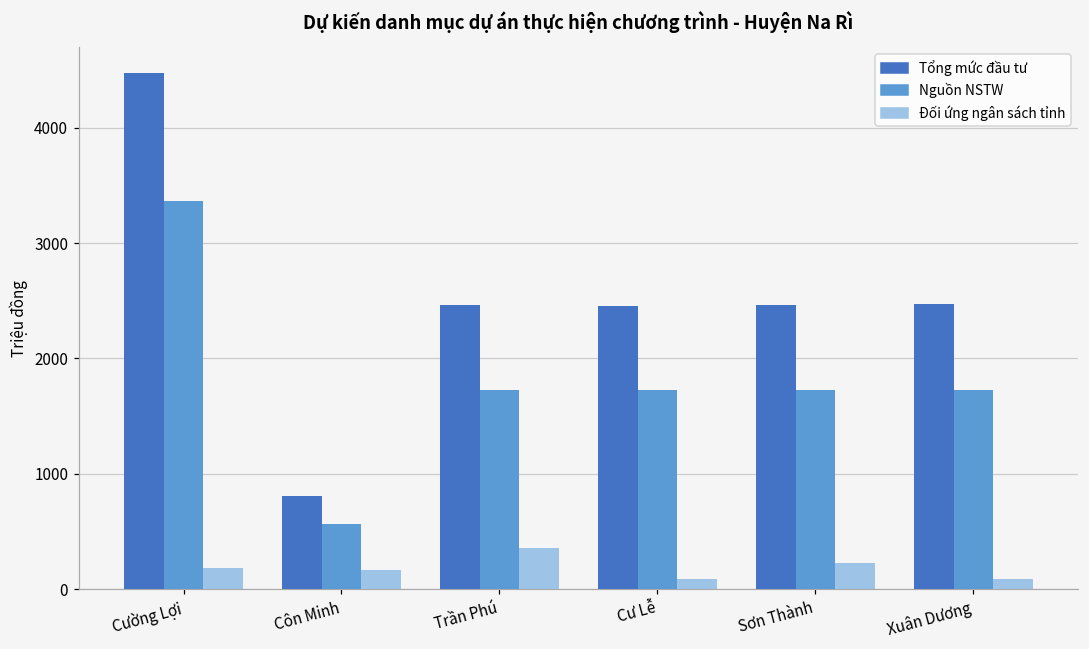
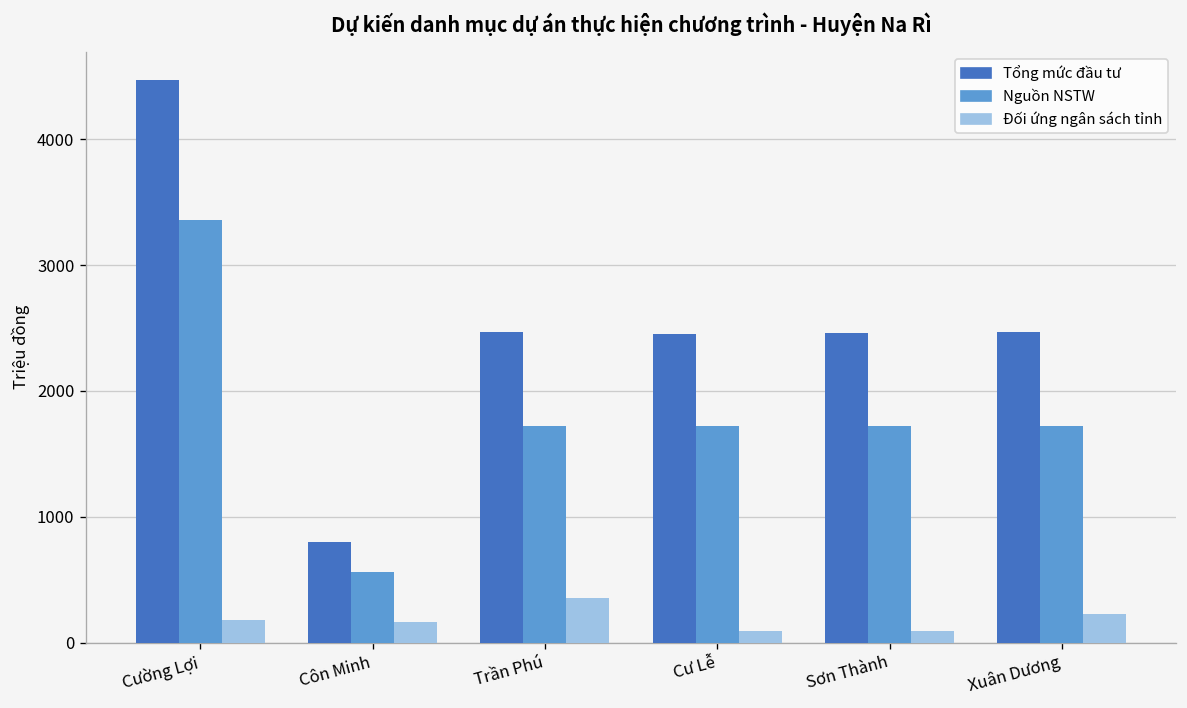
  {
    "Đối ứng ngân sách tỉnh": {
      "Cường Lợi": 180,
      "Côn Minh": 170,
      "Trần Phú": 350,
      "Cư Lễ": 90,
-     "Sơn Thành": 230,
-     "Xuân Dương": 90
+     "Sơn Thành": 90,
+     "Xuân Dương": 230
    }
  }
